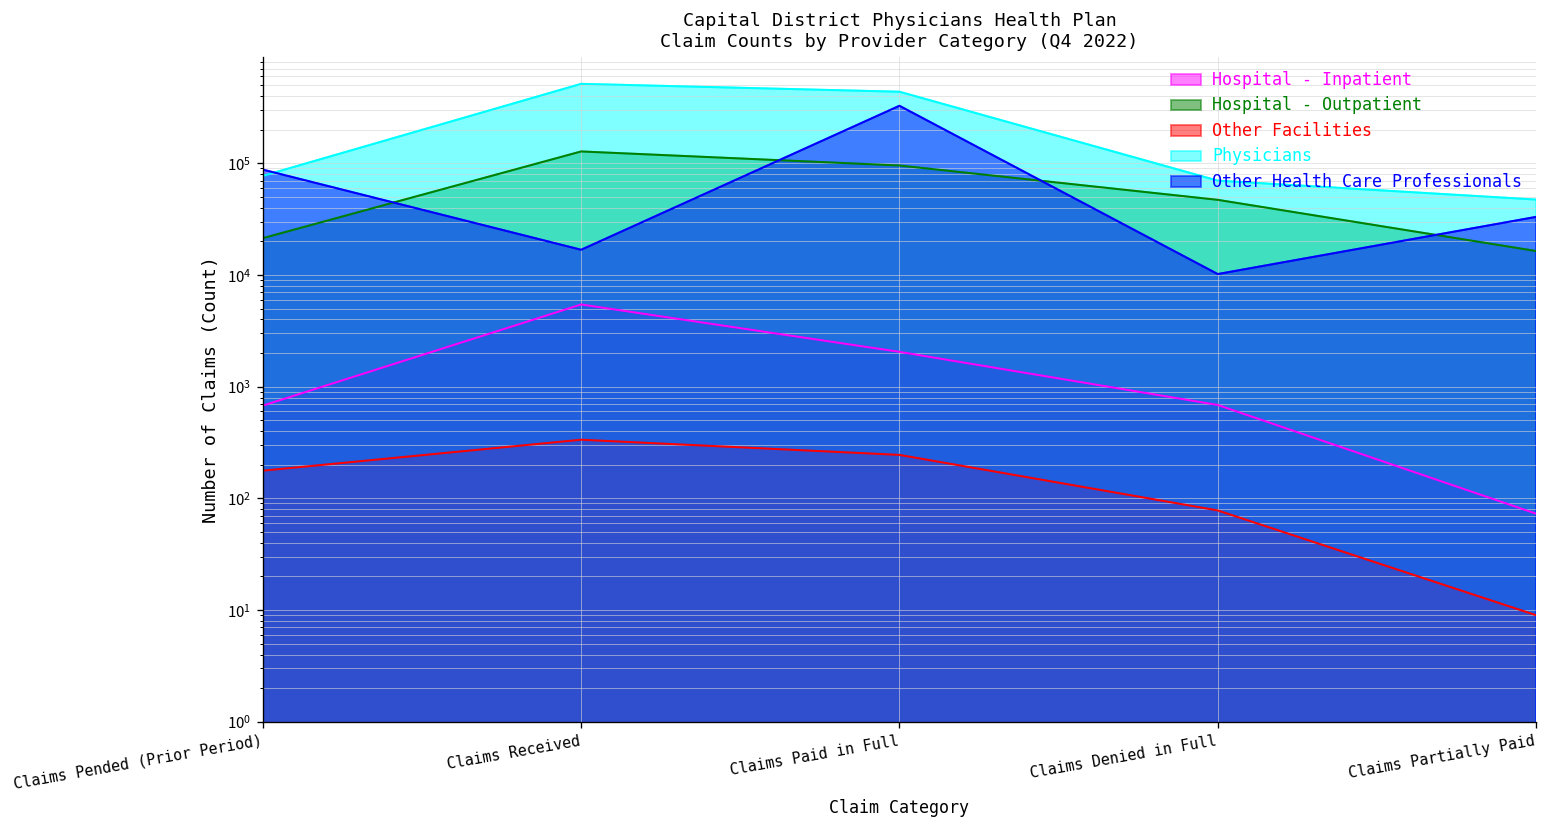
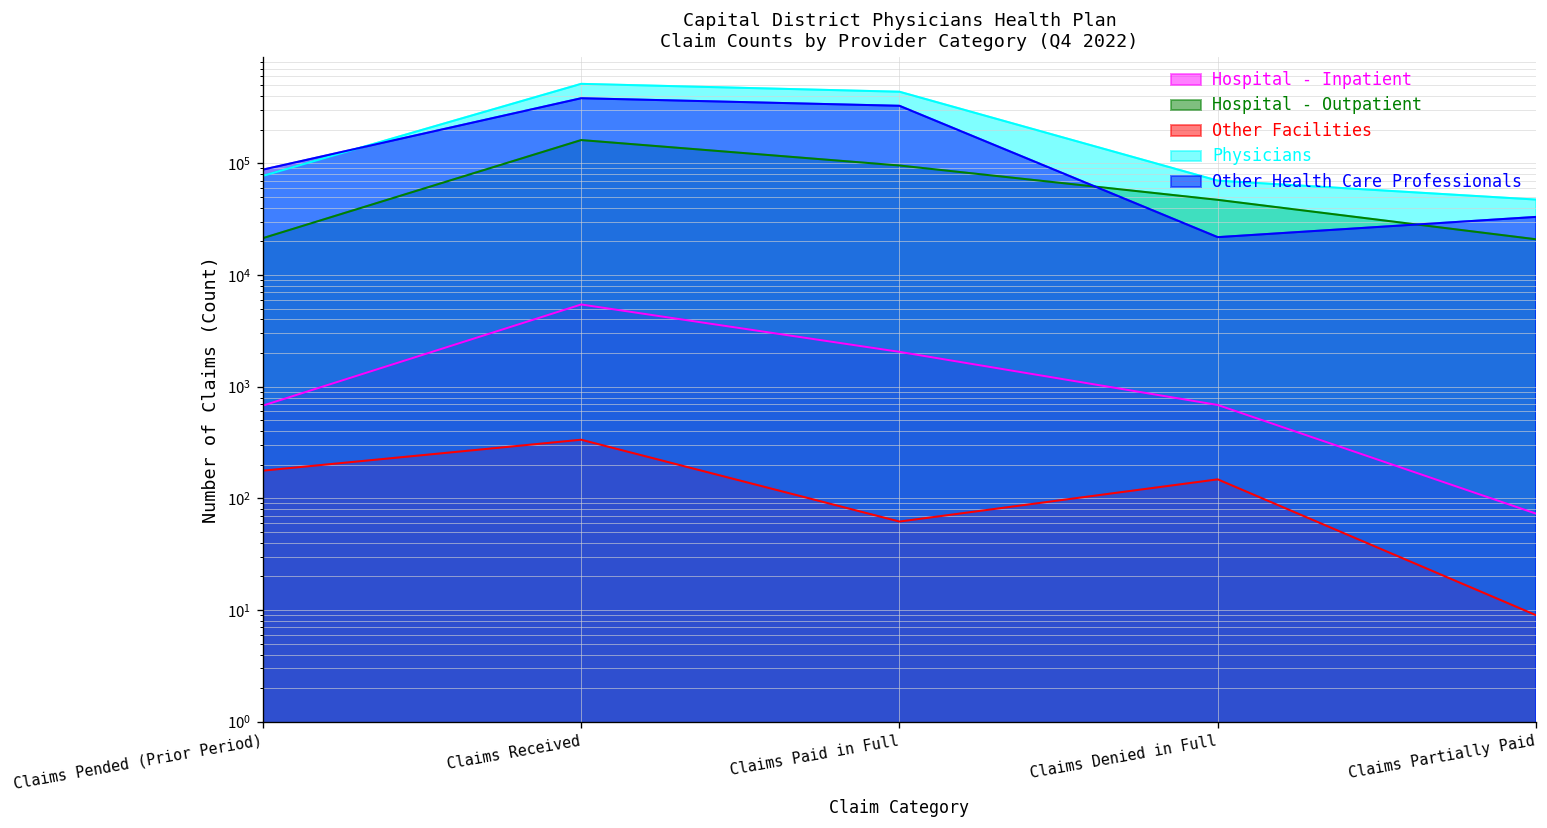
  {
    "Hospital - Inpatient": {
      "Claims Pended (Prior Period)": 700,
      "Claims Received": 5000,
      "Claims Paid in Full": 2100,
      "Claims Denied in Full": 700,
      "Claims Partially Paid": 70
    },
    "Hospital - Outpatient": {
      "Claims Pended (Prior Period)": 21000,
-     "Claims Received": 130000,
+     "Claims Received": 160000,
      "Claims Paid in Full": 100000,
      "Claims Denied in Full": 50000,
-     "Claims Partially Paid": 16000
+     "Claims Partially Paid": 21000
    },
    "Other Facilities": {
      "Claims Pended (Prior Period)": 180,
      "Claims Received": 340,
-     "Claims Paid in Full": 250,
-     "Claims Denied in Full": 80,
+     "Claims Paid in Full": 60,
+     "Claims Denied in Full": 150,
      "Claims Partially Paid": 9
    },
    "Physicians": {
      "Claims Pended (Prior Period)": 80000,
      "Claims Received": 500000,
      "Claims Paid in Full": 400000,
      "Claims Denied in Full": 70000,
      "Claims Partially Paid": 50000
    },
    "Other Health Care Professionals": {
      "Claims Pended (Prior Period)": 90000,
-     "Claims Received": 17000,
+     "Claims Received": 380000,
      "Claims Paid in Full": 330000,
-     "Claims Denied in Full": 10000,
+     "Claims Denied in Full": 22000,
      "Claims Partially Paid": 33000
    }
  }
